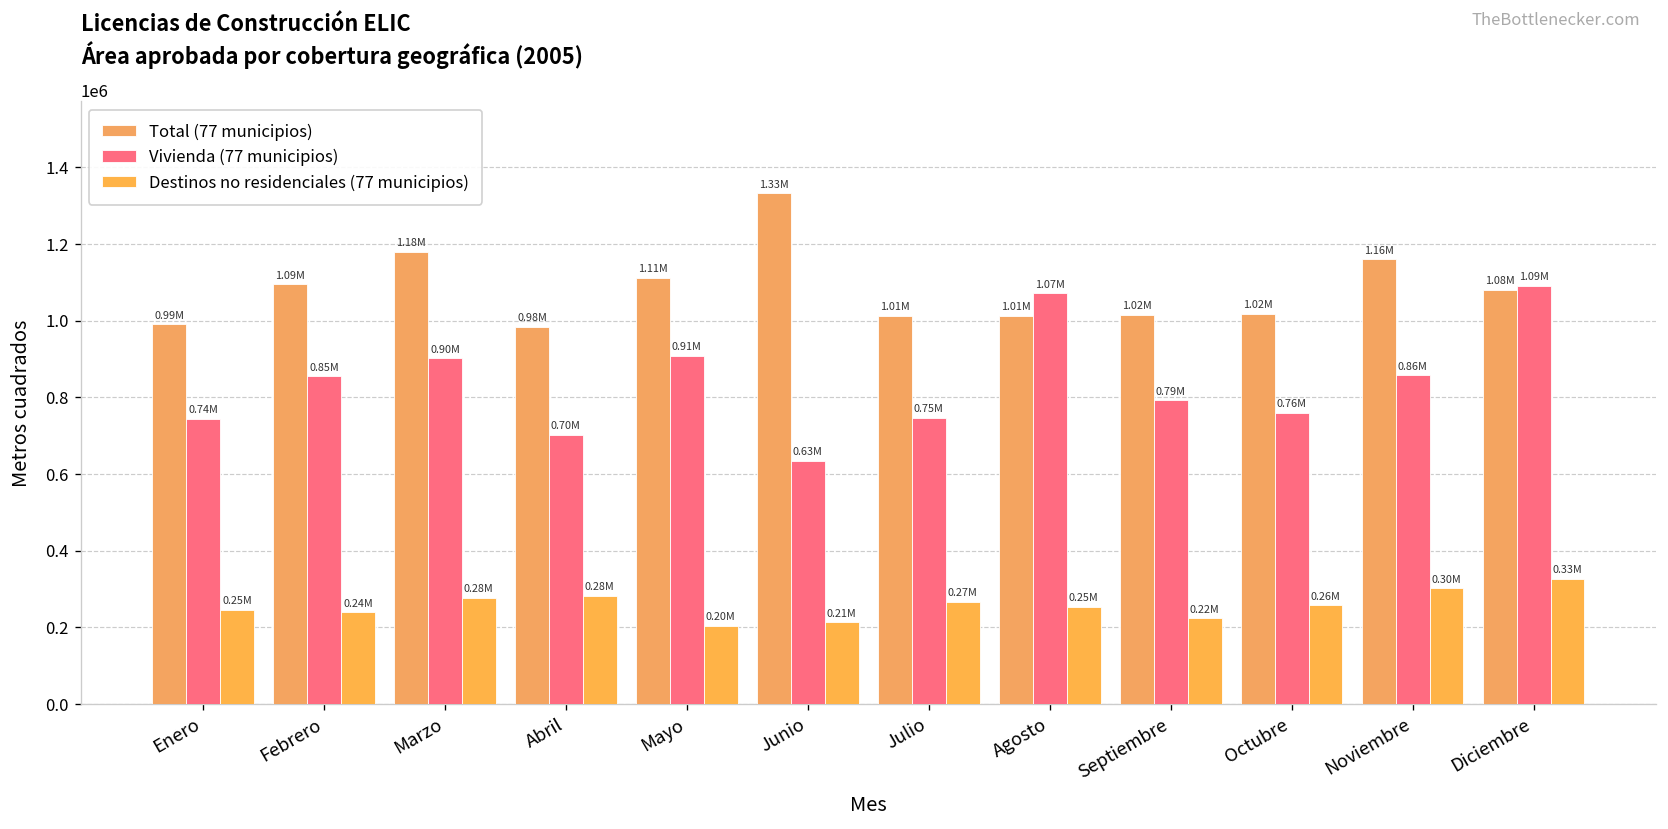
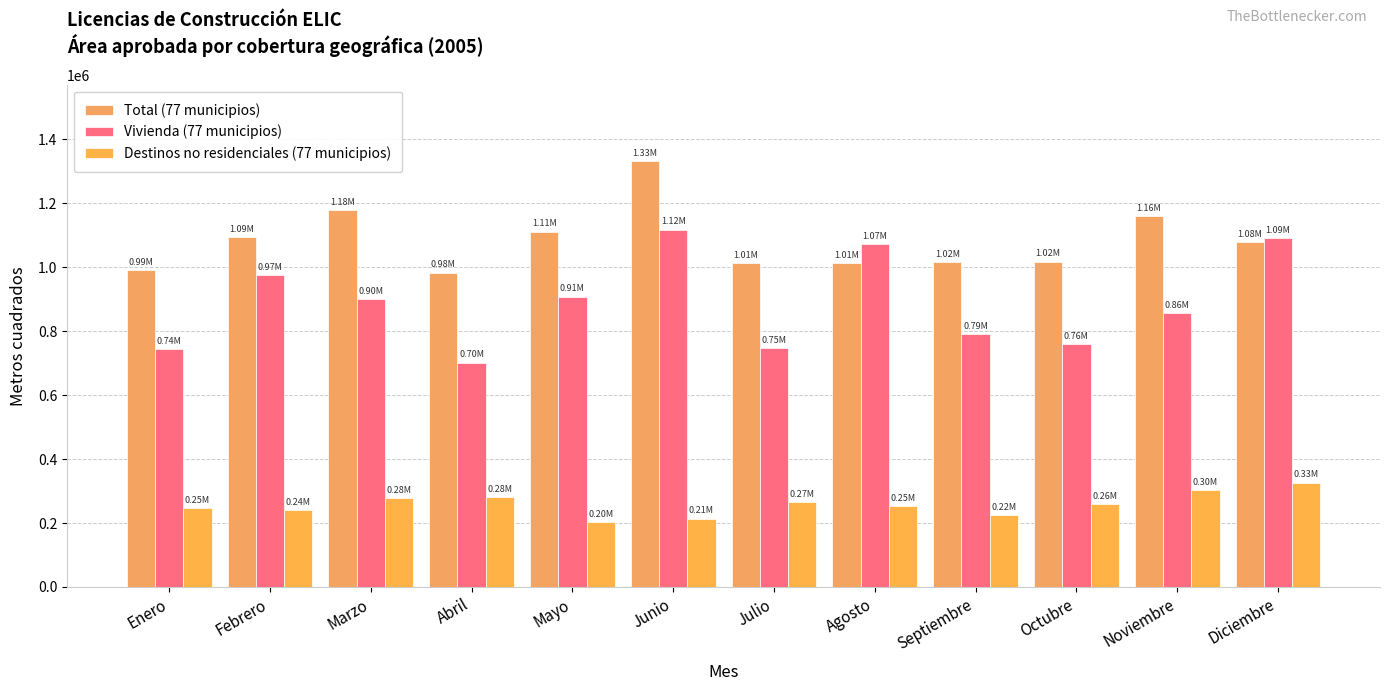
  {
    "Vivienda (77 municipios)": {
      "Enero": "0.74M",
-     "Febrero": "0.85M",
+     "Febrero": "0.97M",
      "Marzo": "0.90M",
      "Abril": "0.70M",
      "Mayo": "0.91M",
-     "Junio": "0.63M",
+     "Junio": "1.12M",
      "Julio": "0.75M",
      "Agosto": "1.07M",
      "Septiembre": "0.79M",
      "Octubre": "0.76M",
      "Noviembre": "0.86M",
      "Diciembre": "1.09M"
    }
  }
